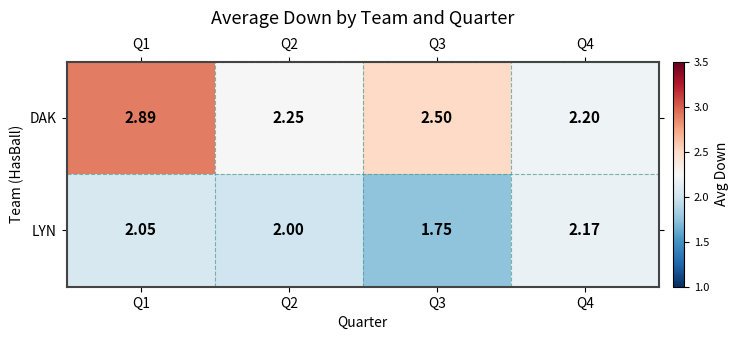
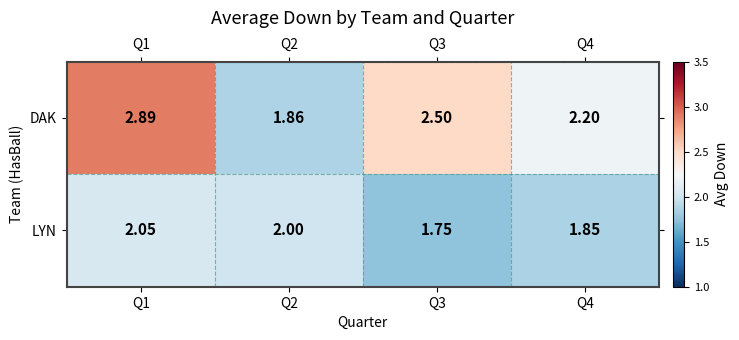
  {
    "DAK": {
      "Q1": 2.89,
-     "Q2": 2.25,
+     "Q2": 1.86,
      "Q3": 2.50,
      "Q4": 2.20
    },
    "LYN": {
      "Q1": 2.05,
      "Q2": 2.00,
      "Q3": 1.75,
-     "Q4": 2.17
+     "Q4": 1.85
    }
  }
